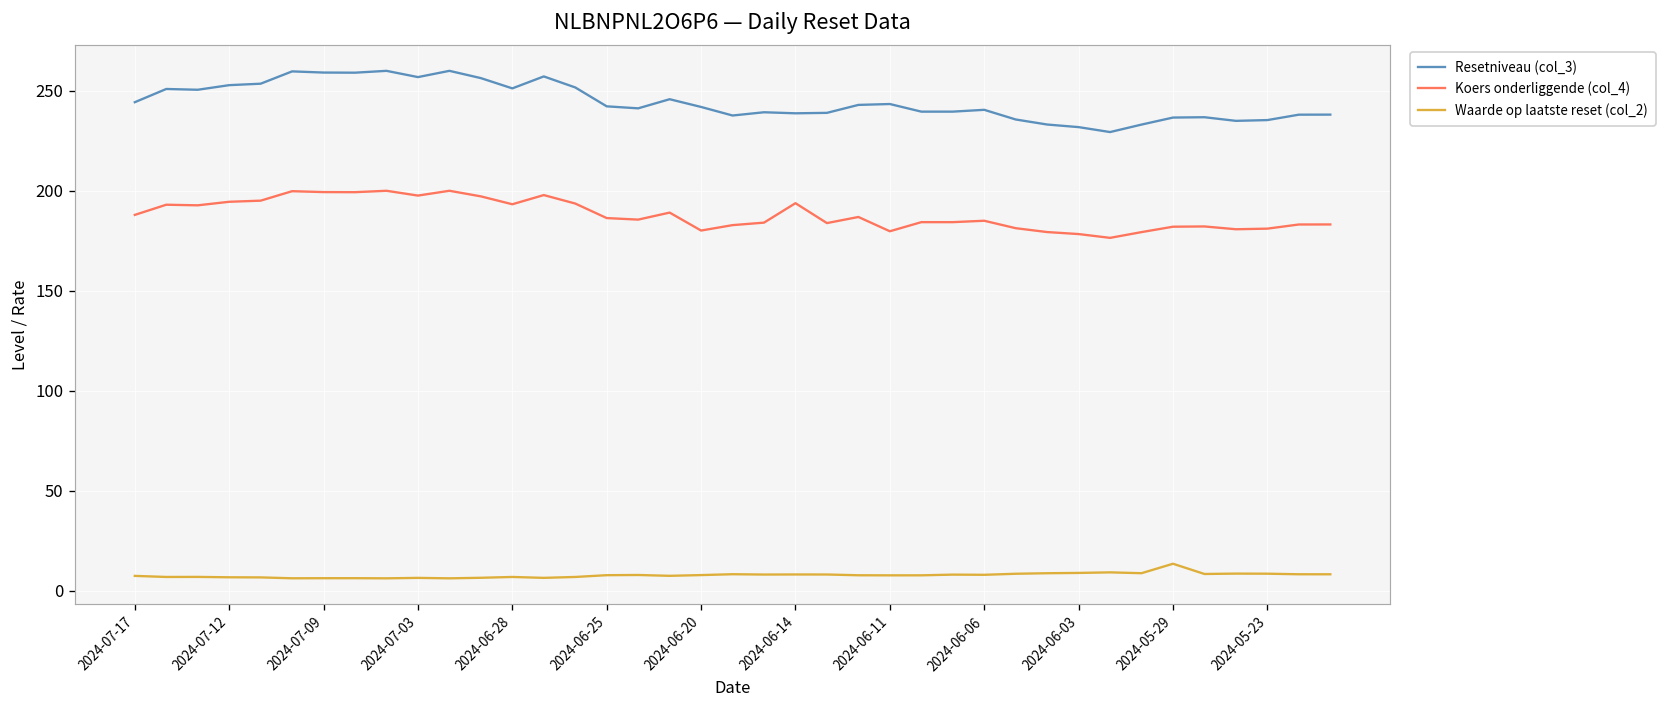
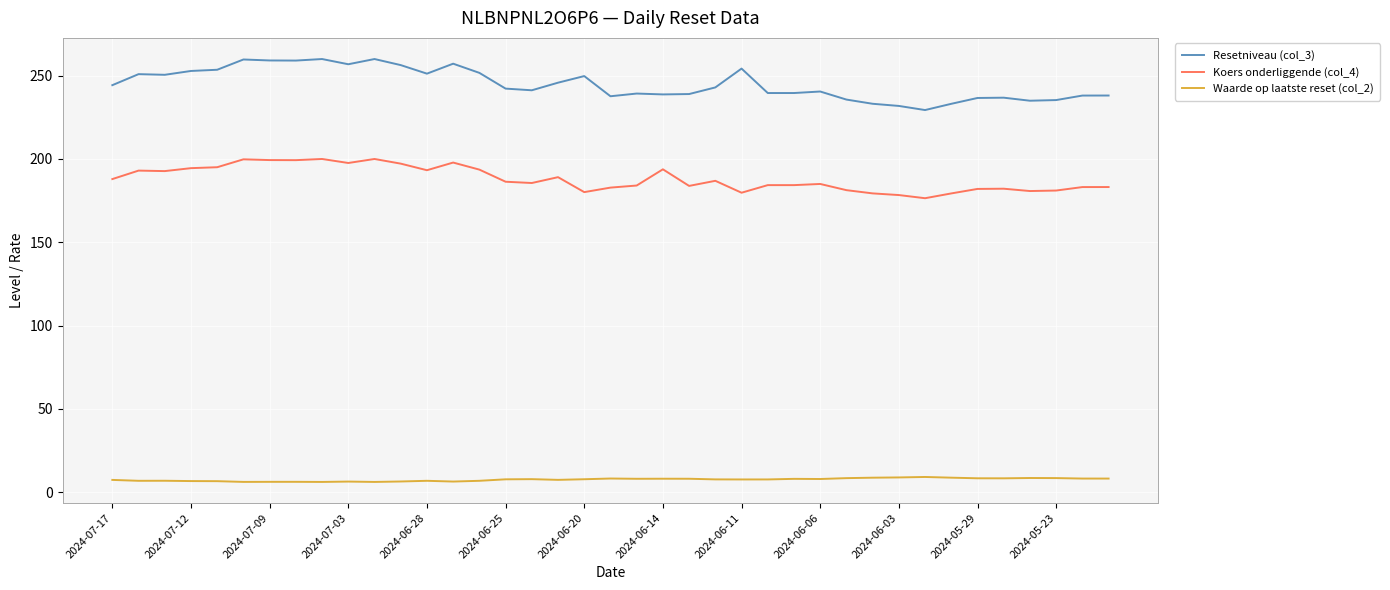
  {
    "Resetniveau (col_3)": {
      "2024-07-17": 244,
      "2024-07-12": 253,
      "2024-07-09": 259,
      "2024-07-03": 257,
      "2024-06-28": 251,
      "2024-06-25": 242,
-     "2024-06-20": 242,
+     "2024-06-20": 250,
      "2024-06-14": 239,
-     "2024-06-11": 243,
+     "2024-06-11": 254,
      "2024-06-06": 241,
      "2024-06-03": 232,
      "2024-05-29": 237,
      "2024-05-23": 235
    },
    "Koers onderliggende (col_4)": {
      "2024-07-17": 188,
      "2024-07-12": 194,
      "2024-07-09": 199,
      "2024-07-03": 198,
      "2024-06-28": 193,
      "2024-06-25": 186,
      "2024-06-20": 180,
      "2024-06-14": 194,
      "2024-06-11": 180,
      "2024-06-06": 185,
      "2024-06-03": 178,
      "2024-05-29": 182,
      "2024-05-23": 181
    },
    "Waarde op laatste reset (col_2)": {
      "2024-07-17": 7,
      "2024-07-12": 7,
      "2024-07-09": 6,
      "2024-07-03": 6,
      "2024-06-28": 7,
      "2024-06-25": 8,
      "2024-06-20": 8,
      "2024-06-14": 8,
      "2024-06-11": 8,
      "2024-06-06": 8,
      "2024-06-03": 9,
-     "2024-05-29": 13,
+     "2024-05-29": 8,
      "2024-05-23": 8
    }
  }
